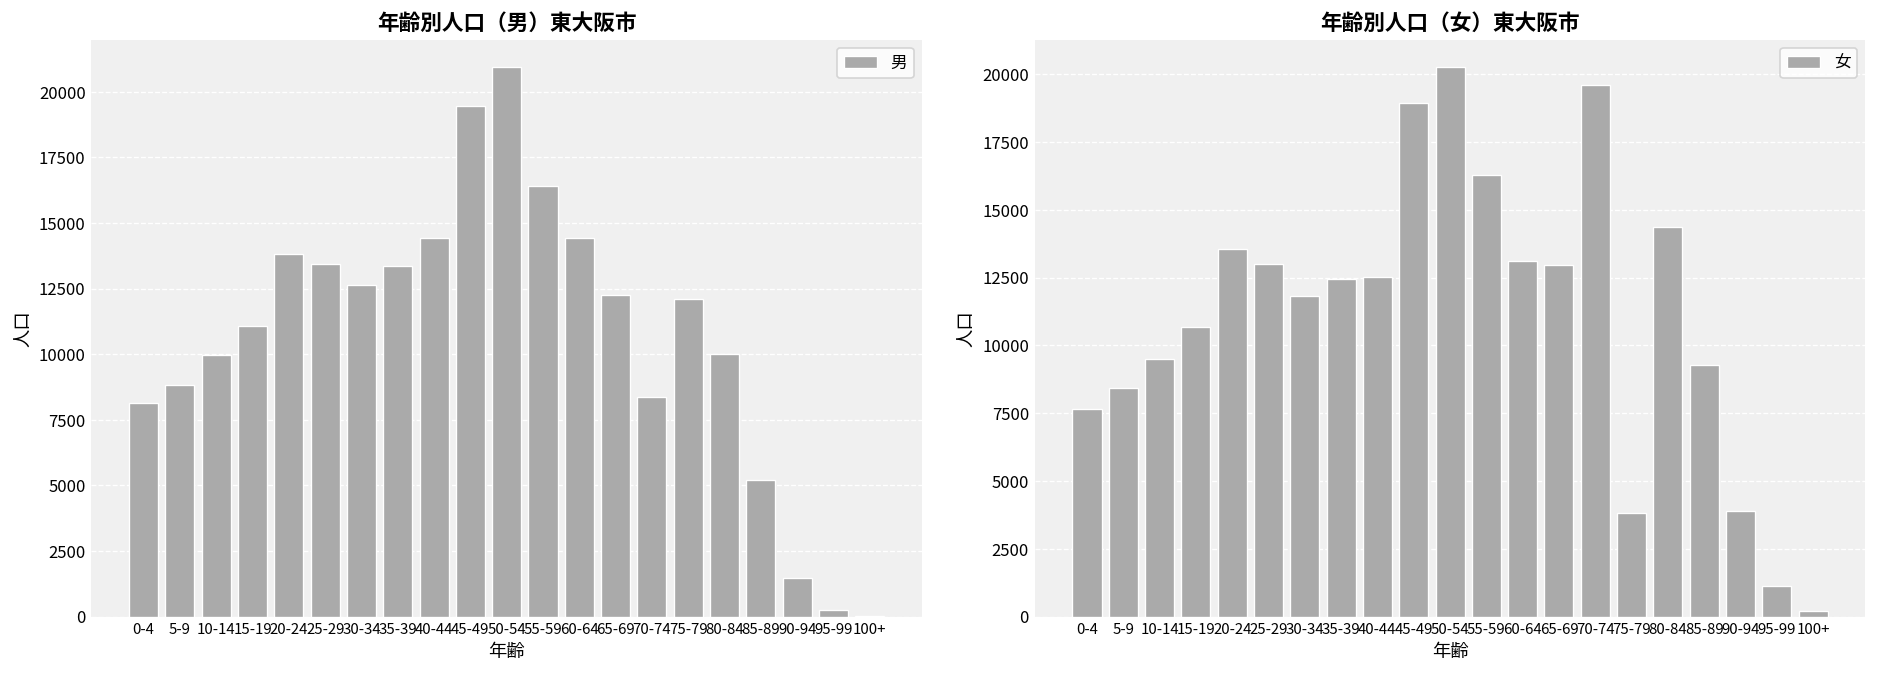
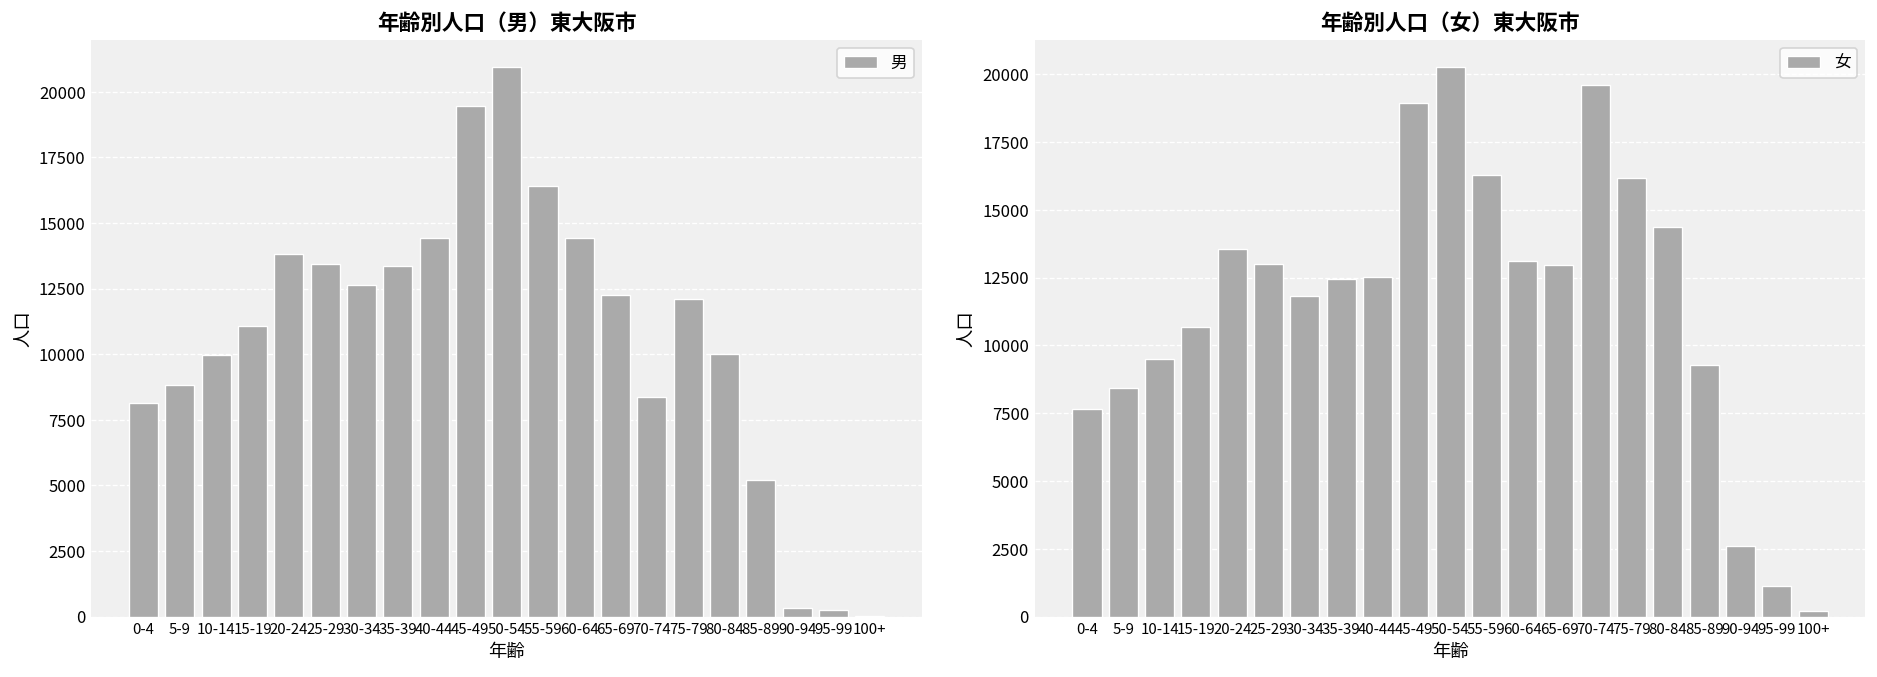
  {
    "年齢別人口（男）東大阪市": {
      "0-4": 8100,
      "5-9": 8800,
      "10-14": 10000,
      "15-19": 11100,
      "20-24": 13800,
      "25-29": 13400,
      "30-34": 12600,
      "35-39": 13400,
      "40-44": 14400,
      "45-49": 19400,
      "50-54": 20900,
      "55-59": 16400,
      "60-64": 14400,
      "65-69": 12200,
      "70-74": 8400,
      "75-79": 12100,
      "80-84": 10000,
      "85-89": 5200,
-     "90-94": 1500,
+     "90-94": 300,
      "95-99": 300
    },
    "年齢別人口（女）東大阪市": {
      "0-4": 7700,
      "5-9": 8400,
      "10-14": 9500,
      "15-19": 10700,
      "20-24": 13600,
      "25-29": 13000,
      "30-34": 11800,
      "35-39": 12500,
      "40-44": 12500,
      "45-49": 18900,
      "50-54": 20300,
      "55-59": 16300,
      "60-64": 13100,
      "65-69": 13000,
      "70-74": 19600,
-     "75-79": 3800,
+     "75-79": 16200,
      "80-84": 14400,
      "85-89": 9300,
-     "90-94": 3900,
+     "90-94": 2600,
      "95-99": 1100,
      "100+": 200
    }
  }
